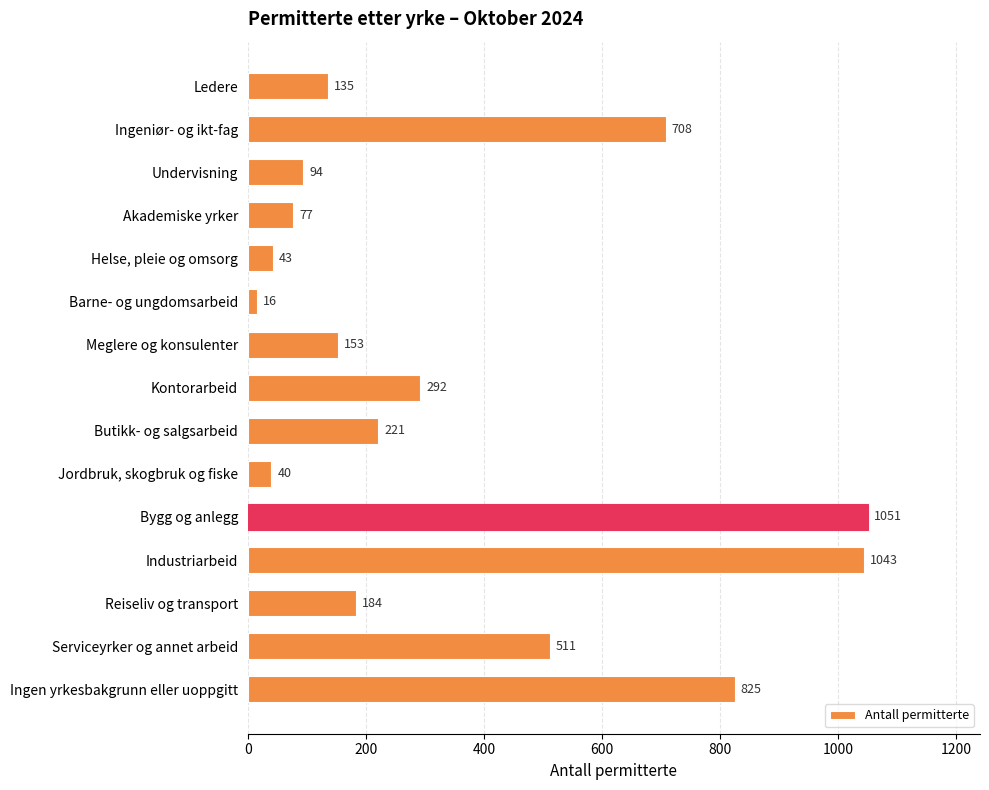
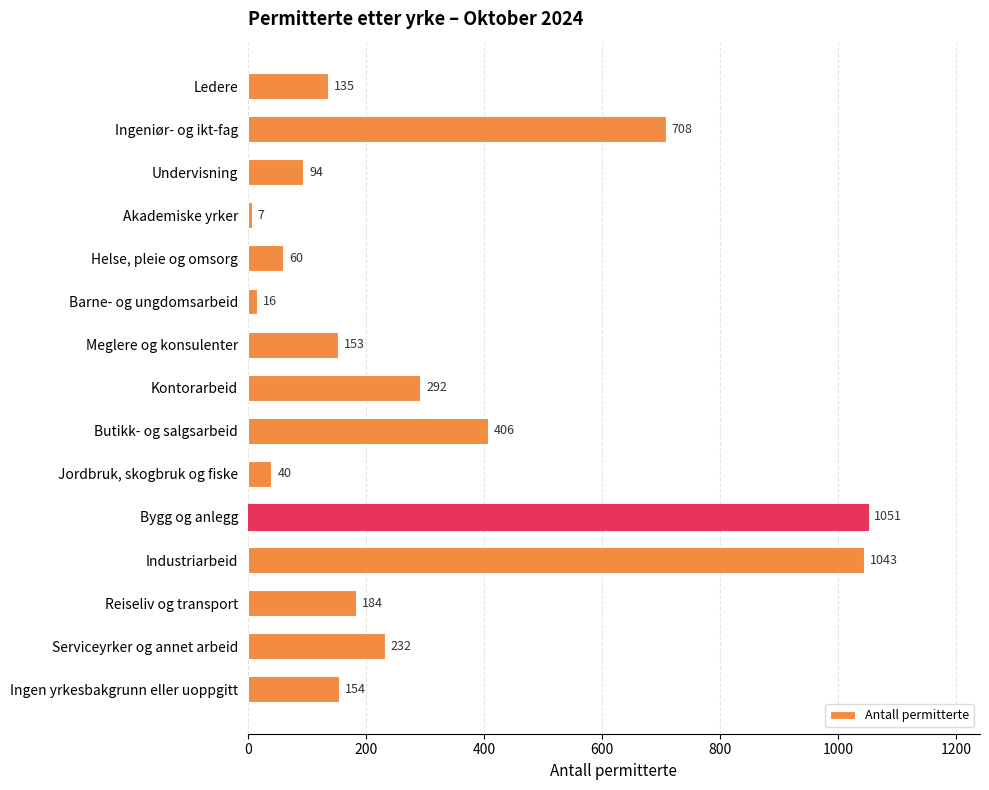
  {
    "Ledere": 135,
    "Ingeniør- og ikt-fag": 708,
    "Undervisning": 94,
-   "Akademiske yrker": 77,
-   "Helse, pleie og omsorg": 43,
+   "Akademiske yrker": 7,
+   "Helse, pleie og omsorg": 60,
    "Barne- og ungdomsarbeid": 16,
    "Meglere og konsulenter": 153,
    "Kontorarbeid": 292,
-   "Butikk- og salgsarbeid": 221,
+   "Butikk- og salgsarbeid": 406,
    "Jordbruk, skogbruk og fiske": 40,
    "Bygg og anlegg": 1051,
    "Industriarbeid": 1043,
    "Reiseliv og transport": 184,
-   "Serviceyrker og annet arbeid": 511,
-   "Ingen yrkesbakgrunn eller uoppgitt": 825
+   "Serviceyrker og annet arbeid": 232,
+   "Ingen yrkesbakgrunn eller uoppgitt": 154
  }
